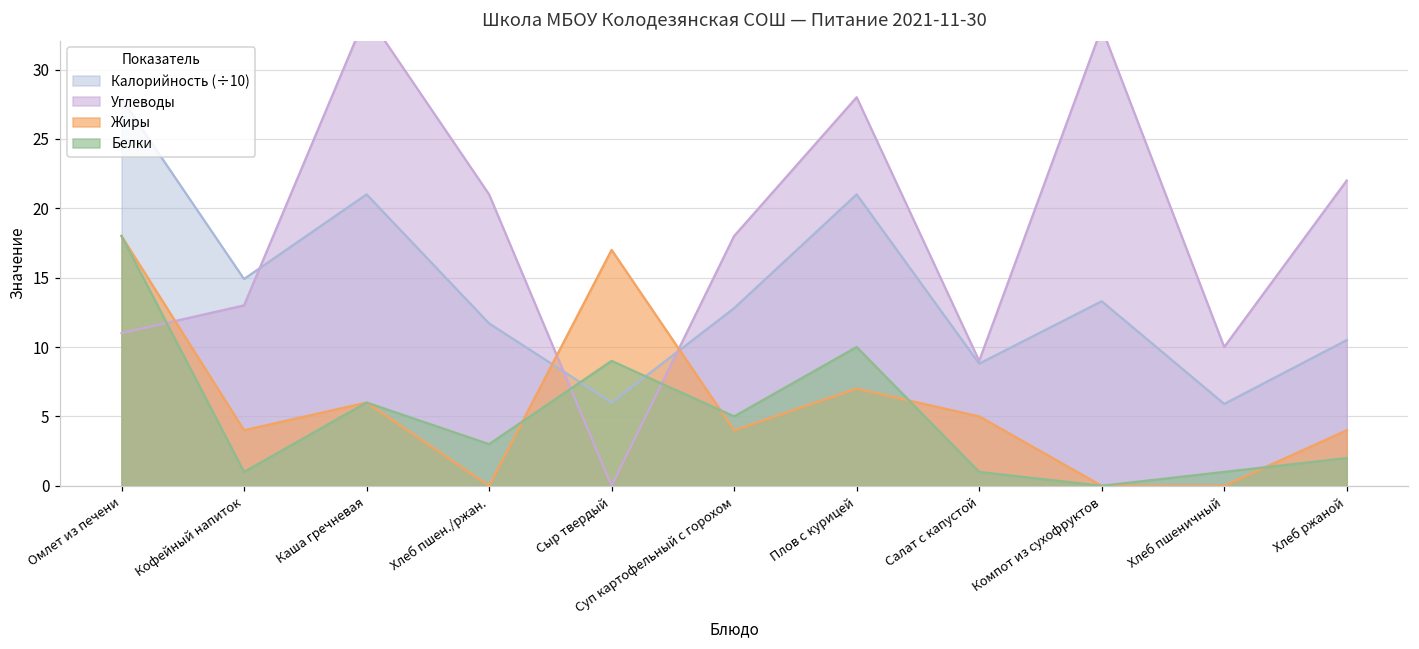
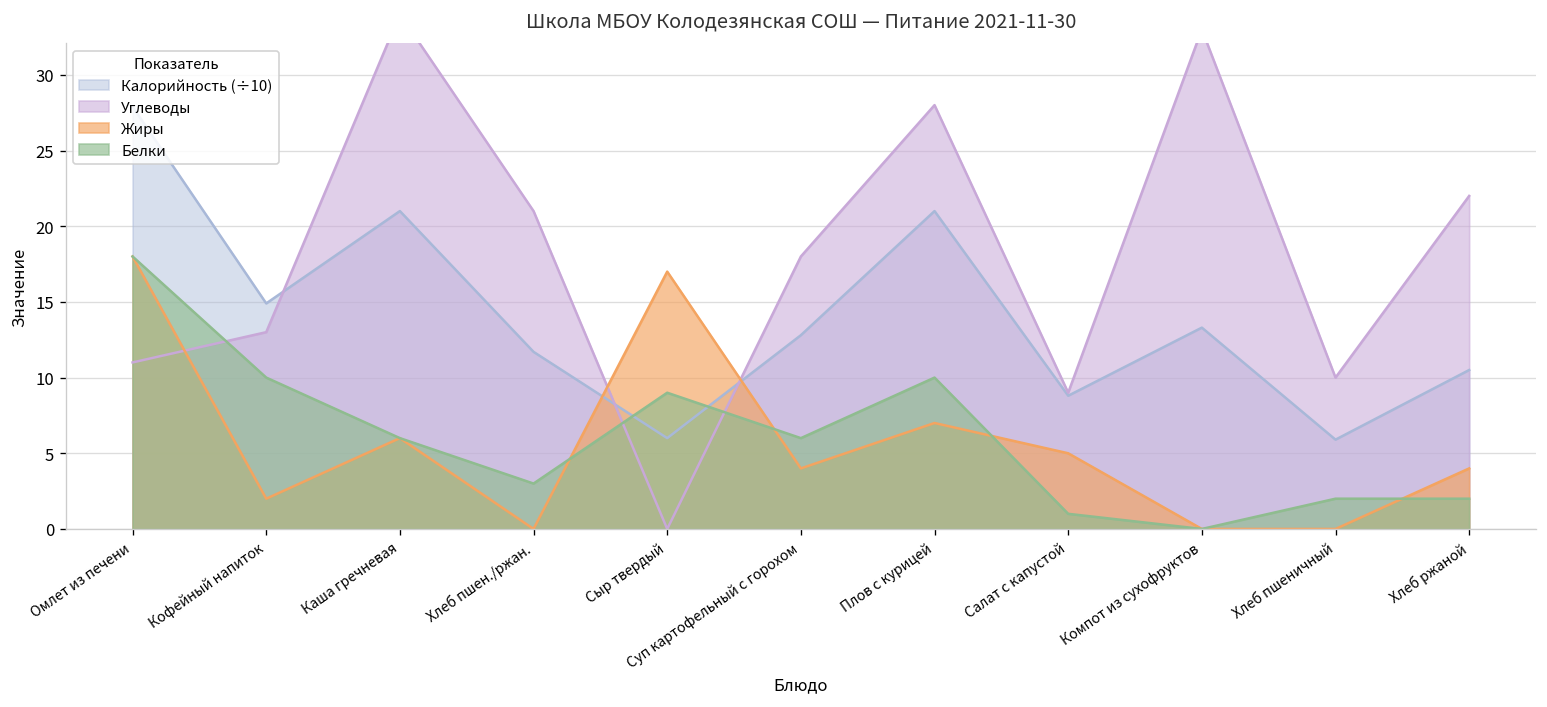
  {
    "Жиры": {
-     "Кофейный напиток": 4,
+     "Кофейный напиток": 2,
      "Хлеб пшен./ржан.": 0,
      "Сыр твердый": 17,
      "Суп картофельный с горохом": 4,
      "Плов с курицей": 7,
      "Салат с капустой": 5,
      "Хлеб пшеничный": 0,
      "Хлеб ржаной": 4
    },
    "Белки": {
-     "Кофейный напиток": 1,
+     "Кофейный напиток": 10,
      "Хлеб пшен./ржан.": 3,
      "Сыр твердый": 9,
-     "Суп картофельный с горохом": 5,
+     "Суп картофельный с горохом": 6,
      "Плов с курицей": 10,
      "Салат с капустой": 1,
-     "Хлеб пшеничный": 1,
+     "Хлеб пшеничный": 2,
      "Хлеб ржаной": 2
    }
  }
